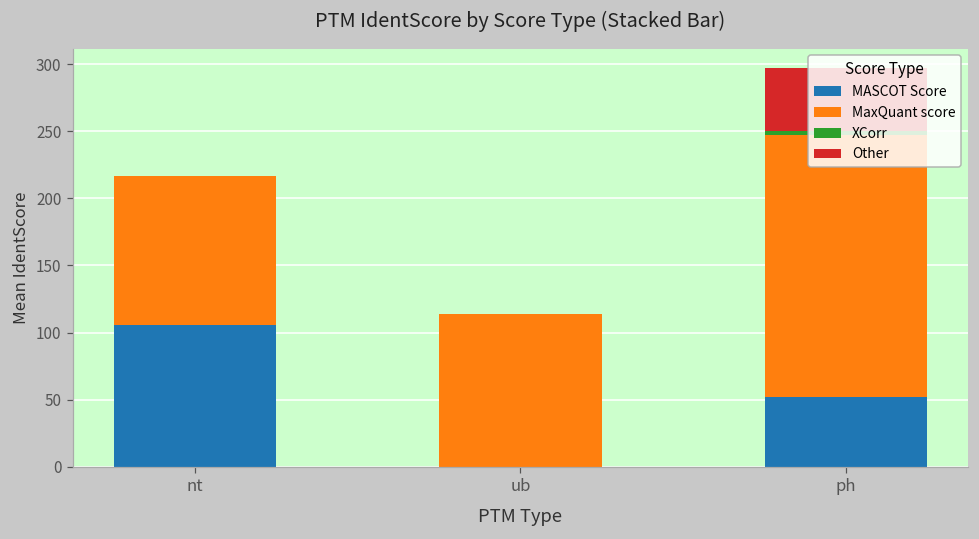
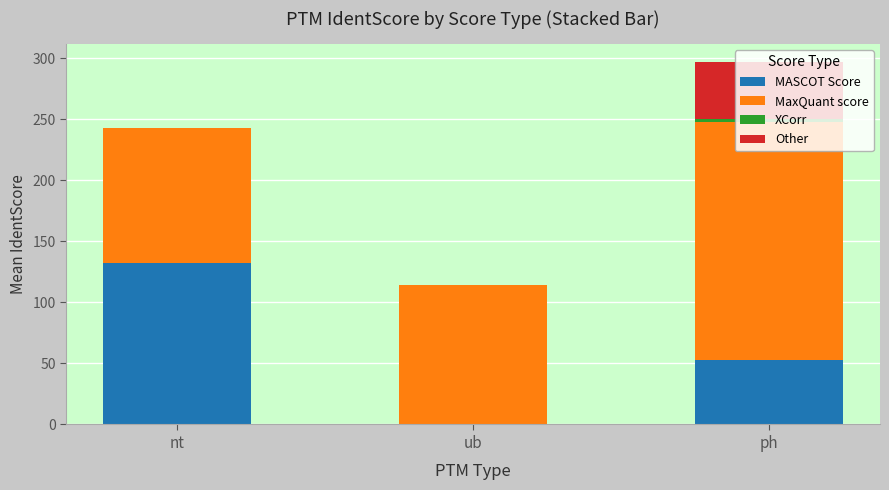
  {
    "MASCOT Score": {
-     "nt": 106,
+     "nt": 132,
      "ub": 0,
      "ph": 52
    },
    "MaxQuant score": {
      "nt": 111,
      "ub": 114
    },
    "XCorr": {
      "nt": 0,
      "ub": 0
    },
    "Other": {
      "nt": 0,
      "ub": 0
    }
  }
